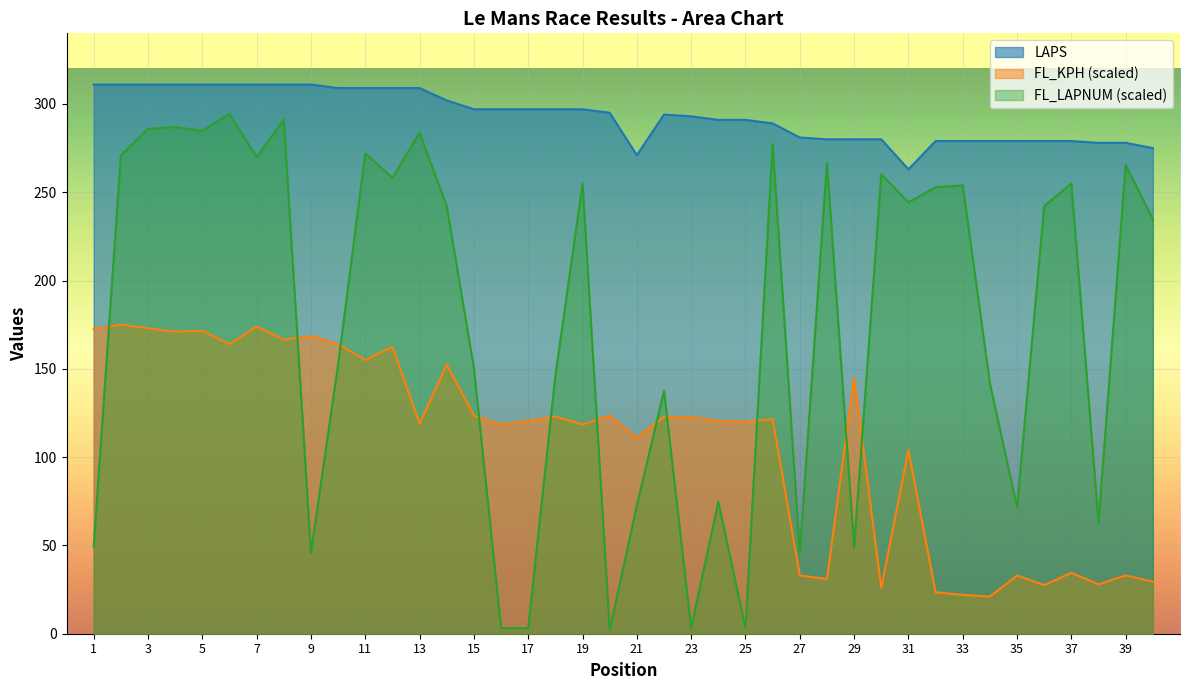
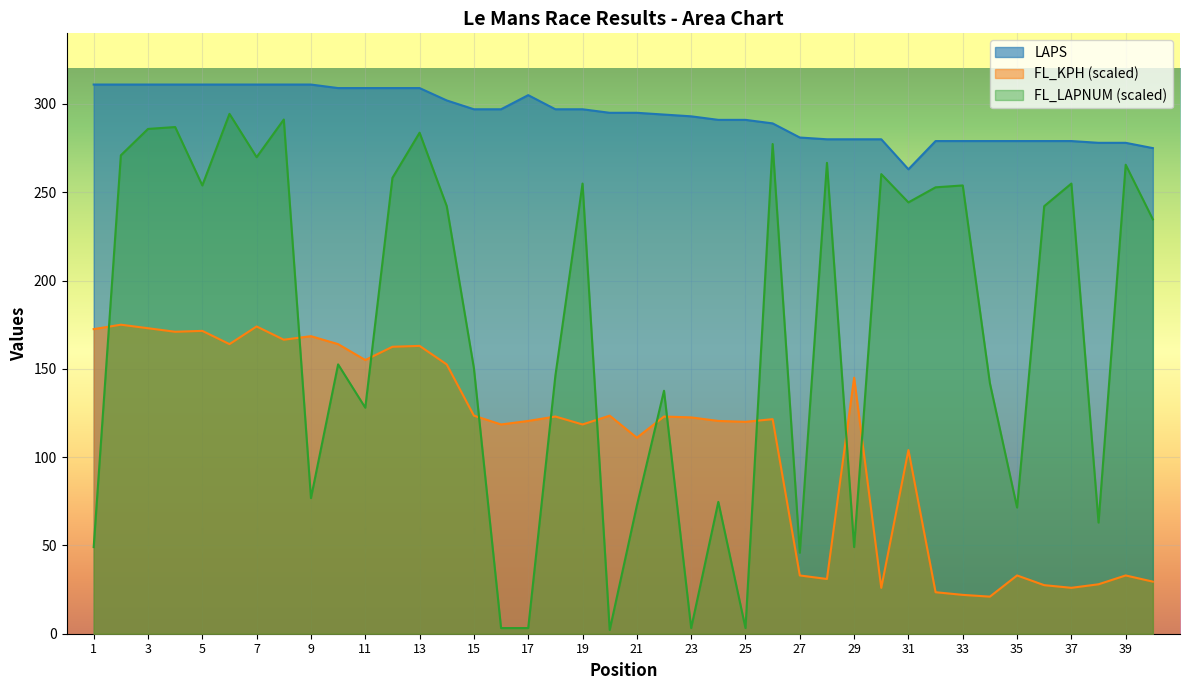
  {
    "LAPS": {
      "1": 311,
      "3": 311,
      "5": 311,
      "7": 311,
      "9": 311,
      "11": 309,
      "13": 309,
      "15": 297,
-     "17": 297,
+     "17": 305,
      "19": 297,
-     "21": 271,
+     "21": 295,
      "23": 293,
      "25": 291,
      "27": 281,
      "29": 280,
      "31": 263,
      "33": 279,
      "35": 279,
      "37": 279,
      "39": 278
    },
    "FL_KPH (scaled)": {
      "1": 173,
      "3": 173,
      "5": 172,
      "7": 174,
      "9": 168,
      "11": 155,
-     "13": 119,
+     "13": 163,
      "15": 123,
      "17": 120,
      "19": 118,
      "21": 111,
      "23": 123,
      "25": 120,
      "27": 33,
      "29": 145,
      "31": 104,
      "33": 22,
      "35": 33,
-     "37": 35,
+     "37": 26,
      "39": 33
    },
    "FL_LAPNUM (scaled)": {
      "1": 49,
      "3": 286,
-     "5": 285,
+     "5": 254,
      "7": 270,
-     "9": 46,
-     "11": 272,
+     "9": 77,
+     "11": 128,
      "13": 284,
      "15": 150,
      "17": 3,
      "19": 255,
      "21": 73,
      "23": 3,
      "25": 3,
      "27": 46,
      "29": 49,
      "31": 244,
      "33": 254,
      "35": 71,
      "37": 255,
      "39": 266
    }
  }
